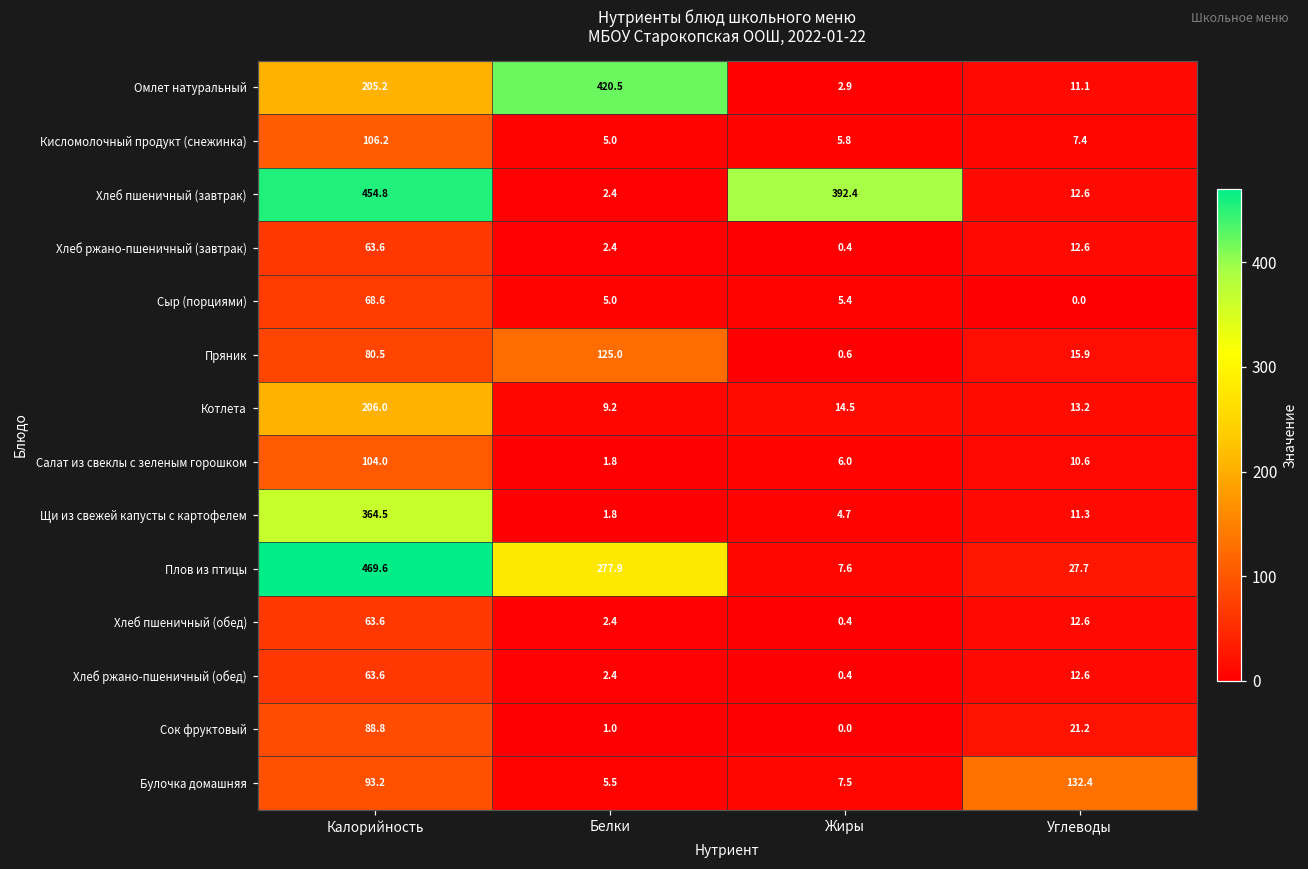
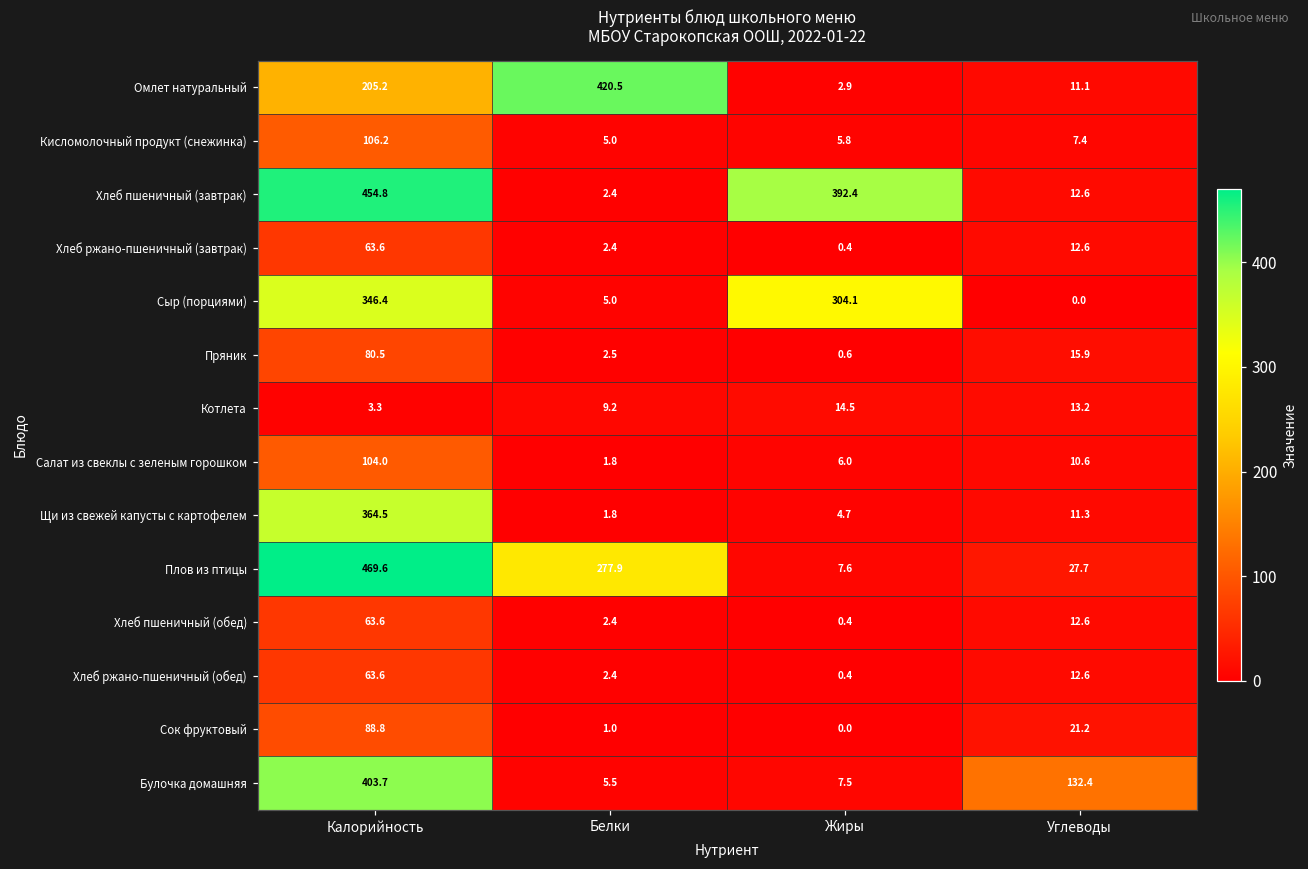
  {
    "Омлет натуральный": {
      "Калорийность": 205.2,
      "Белки": 420.5,
      "Жиры": 2.9,
      "Углеводы": 11.1
    },
    "Кисломолочный продукт (снежинка)": {
      "Калорийность": 106.2,
      "Белки": 5.0,
      "Жиры": 5.8,
      "Углеводы": 7.4
    },
    "Хлеб пшеничный (завтрак)": {
      "Калорийность": 454.8,
      "Белки": 2.4,
      "Жиры": 392.4,
      "Углеводы": 12.6
    },
    "Хлеб ржано-пшеничный (завтрак)": {
      "Калорийность": 63.6,
      "Белки": 2.4,
      "Жиры": 0.4,
      "Углеводы": 12.6
    },
    "Сыр (порциями)": {
-     "Калорийность": 68.6,
+     "Калорийность": 346.4,
      "Белки": 5.0,
-     "Жиры": 5.4,
+     "Жиры": 304.1,
      "Углеводы": 0.0
    },
    "Пряник": {
      "Калорийность": 80.5,
-     "Белки": 125.0,
+     "Белки": 2.5,
      "Жиры": 0.6,
      "Углеводы": 15.9
    },
    "Котлета": {
-     "Калорийность": 206.0,
+     "Калорийность": 3.3,
      "Белки": 9.2,
      "Жиры": 14.5,
      "Углеводы": 13.2
    },
    "Салат из свеклы с зеленым горошком": {
      "Калорийность": 104.0,
      "Белки": 1.8,
      "Жиры": 6.0,
      "Углеводы": 10.6
    },
    "Щи из свежей капусты с картофелем": {
      "Калорийность": 364.5,
      "Белки": 1.8,
      "Жиры": 4.7,
      "Углеводы": 11.3
    },
    "Плов из птицы": {
      "Калорийность": 469.6,
      "Белки": 277.9,
      "Жиры": 7.6,
      "Углеводы": 27.7
    },
    "Хлеб пшеничный (обед)": {
      "Калорийность": 63.6,
      "Белки": 2.4,
      "Жиры": 0.4,
      "Углеводы": 12.6
    },
    "Хлеб ржано-пшеничный (обед)": {
      "Калорийность": 63.6,
      "Белки": 2.4,
      "Жиры": 0.4,
      "Углеводы": 12.6
    },
    "Сок фруктовый": {
      "Калорийность": 88.8,
      "Белки": 1.0,
      "Жиры": 0.0,
      "Углеводы": 21.2
    },
    "Булочка домашняя": {
-     "Калорийность": 93.2,
+     "Калорийность": 403.7,
      "Белки": 5.5,
      "Жиры": 7.5,
      "Углеводы": 132.4
    }
  }
